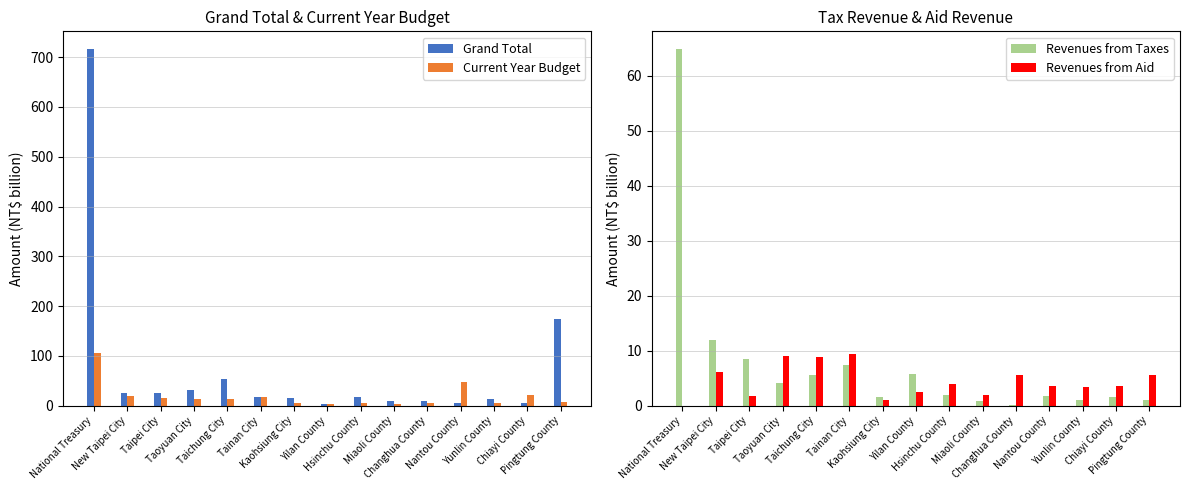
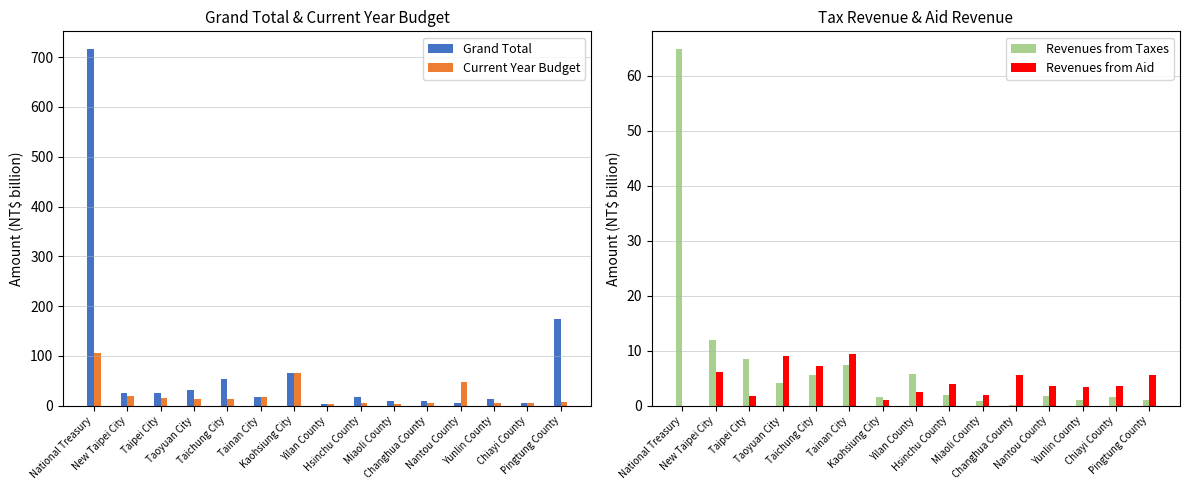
  {
    "Grand Total & Current Year Budget": {
      "Grand Total": {
        "National Treasury": 720,
        "New Taipei City": 20,
        "Taipei City": 30,
        "Taoyuan City": 30,
        "Taichung City": 50,
        "Tainan City": 20,
-       "Kaohsiung City": 10,
+       "Kaohsiung City": 70,
        "Hsinchu County": 20,
        "Miaoli County": 10,
        "Changhua County": 10,
        "Nantou County": 10,
        "Yunlin County": 10,
        "Chiayi County": 10,
        "Pingtung County": 170
      },
      "Current Year Budget": {
        "National Treasury": 110,
        "New Taipei City": 20,
        "Taipei City": 20,
        "Taoyuan City": 10,
        "Taichung City": 10,
        "Tainan City": 20,
-       "Kaohsiung City": 10,
+       "Kaohsiung City": 70,
        "Hsinchu County": 10,
        "Changhua County": 10,
        "Nantou County": 50,
        "Yunlin County": 10,
-       "Chiayi County": 20,
+       "Chiayi County": 10,
        "Pingtung County": 10
      }
    },
    "Tax Revenue & Aid Revenue": {
      "Revenues from Taxes": {
        "National Treasury": 65,
        "New Taipei City": 12,
        "Taipei City": 9,
        "Taoyuan City": 4,
        "Taichung City": 6,
        "Tainan City": 7,
        "Kaohsiung City": 2,
        "Yilan County": 6,
        "Hsinchu County": 2,
        "Miaoli County": 1,
        "Nantou County": 2,
        "Yunlin County": 1,
        "Chiayi County": 2,
        "Pingtung County": 1
      },
      "Revenues from Aid": {
        "National Treasury": 0,
        "New Taipei City": 6,
        "Taipei City": 2,
        "Taoyuan City": 9,
-       "Taichung City": 9,
+       "Taichung City": 7,
        "Tainan City": 9,
        "Kaohsiung City": 1,
        "Yilan County": 3,
        "Hsinchu County": 4,
        "Miaoli County": 2,
        "Changhua County": 6,
        "Nantou County": 4,
        "Yunlin County": 3,
        "Chiayi County": 3,
        "Pingtung County": 5
      }
    }
  }
